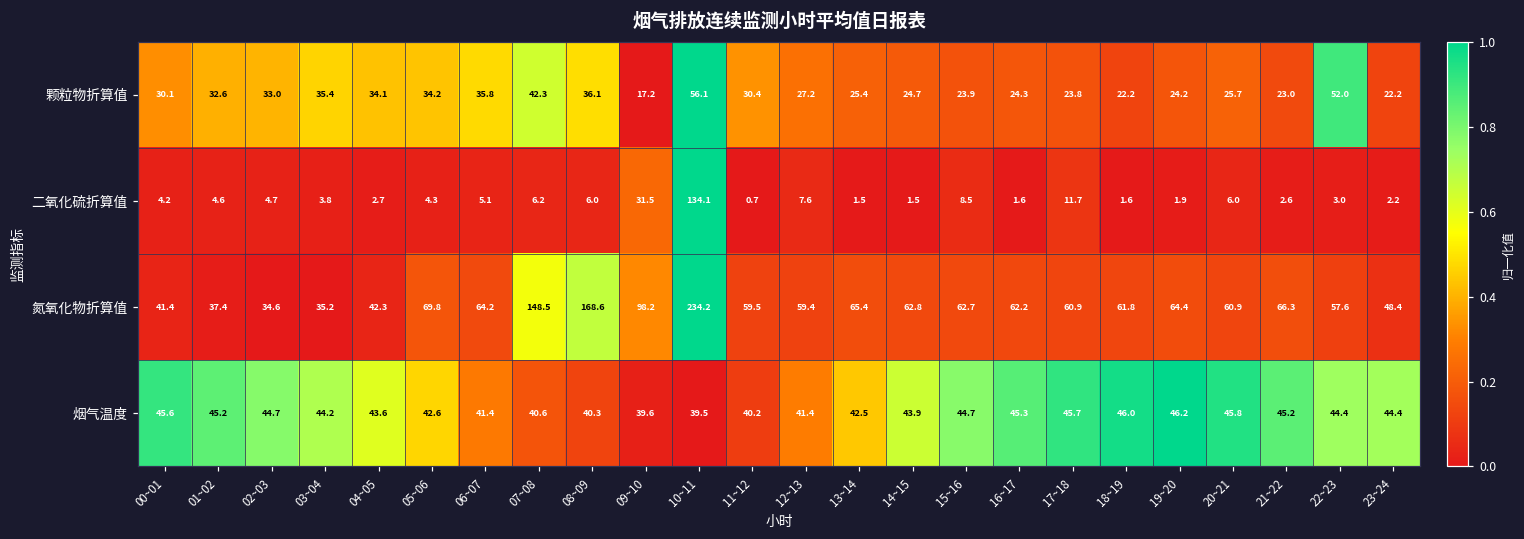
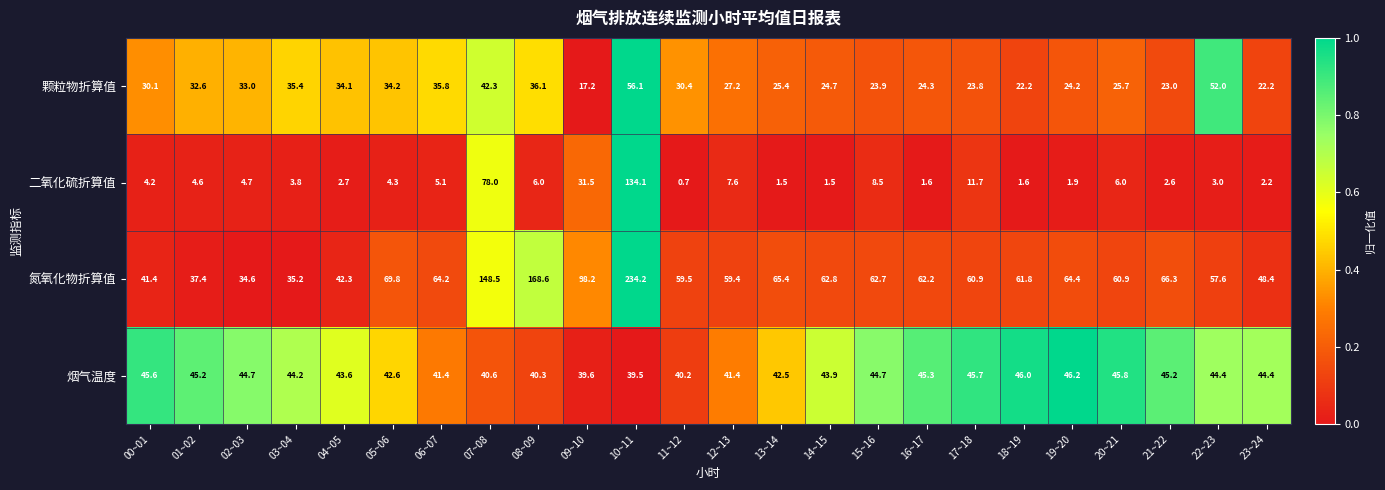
  {
    "颗粒物折算值": {
      "00~01": 30.1,
      "01~02": 32.6,
      "02~03": 33.0,
      "03~04": 35.4,
      "04~05": 34.1,
      "05~06": 34.2,
      "06~07": 35.8,
      "07~08": 42.3,
      "08~09": 36.1,
      "09~10": 17.2,
      "10~11": 56.1,
      "11~12": 30.4,
      "12~13": 27.2,
      "13~14": 25.4,
      "14~15": 24.7,
      "15~16": 23.9,
      "16~17": 24.3,
      "17~18": 23.8,
      "18~19": 22.2,
      "19~20": 24.2,
      "20~21": 25.7,
      "21~22": 23.0,
      "22~23": 52.0,
      "23~24": 22.2
    },
    "二氧化硫折算值": {
      "00~01": 4.2,
      "01~02": 4.6,
      "02~03": 4.7,
      "03~04": 3.8,
      "04~05": 2.7,
      "05~06": 4.3,
      "06~07": 5.1,
-     "07~08": 6.2,
+     "07~08": 78.0,
      "08~09": 6.0,
      "09~10": 31.5,
      "10~11": 134.1,
      "11~12": 0.7,
      "12~13": 7.6,
      "13~14": 1.5,
      "14~15": 1.5,
      "15~16": 8.5,
      "16~17": 1.6,
      "17~18": 11.7,
      "18~19": 1.6,
      "19~20": 1.9,
      "20~21": 6.0,
      "21~22": 2.6,
      "22~23": 3.0,
      "23~24": 2.2
    },
    "氮氧化物折算值": {
      "00~01": 41.4,
      "01~02": 37.4,
      "02~03": 34.6,
      "03~04": 35.2,
      "04~05": 42.3,
      "05~06": 69.8,
      "06~07": 64.2,
      "07~08": 148.5,
      "08~09": 168.6,
      "09~10": 98.2,
      "10~11": 234.2,
      "11~12": 59.5,
      "12~13": 59.4,
      "13~14": 65.4,
      "14~15": 62.8,
      "15~16": 62.7,
      "16~17": 62.2,
      "17~18": 60.9,
      "18~19": 61.8,
      "19~20": 64.4,
      "20~21": 60.9,
      "21~22": 66.3,
      "22~23": 57.6,
      "23~24": 48.4
    },
    "烟气温度": {
      "00~01": 45.6,
      "01~02": 45.2,
      "02~03": 44.7,
      "03~04": 44.2,
      "04~05": 43.6,
      "05~06": 42.6,
      "06~07": 41.4,
      "07~08": 40.6,
      "08~09": 40.3,
      "09~10": 39.6,
      "10~11": 39.5,
      "11~12": 40.2,
      "12~13": 41.4,
      "13~14": 42.5,
      "14~15": 43.9,
      "15~16": 44.7,
      "16~17": 45.3,
      "17~18": 45.7,
      "18~19": 46.0,
      "19~20": 46.2,
      "20~21": 45.8,
      "21~22": 45.2,
      "22~23": 44.4,
      "23~24": 44.4
    }
  }
